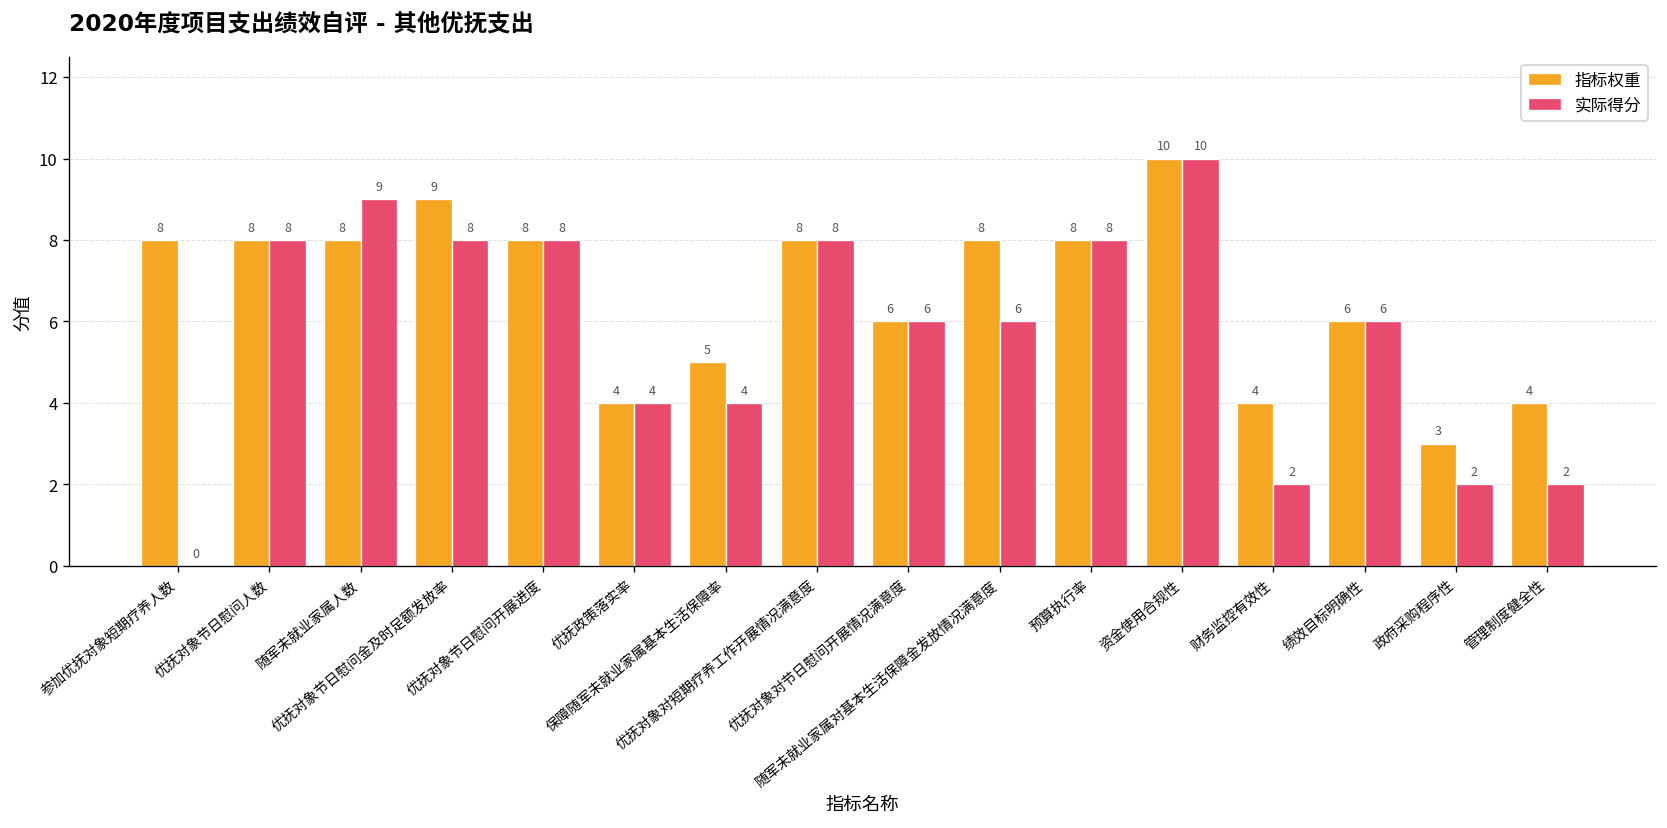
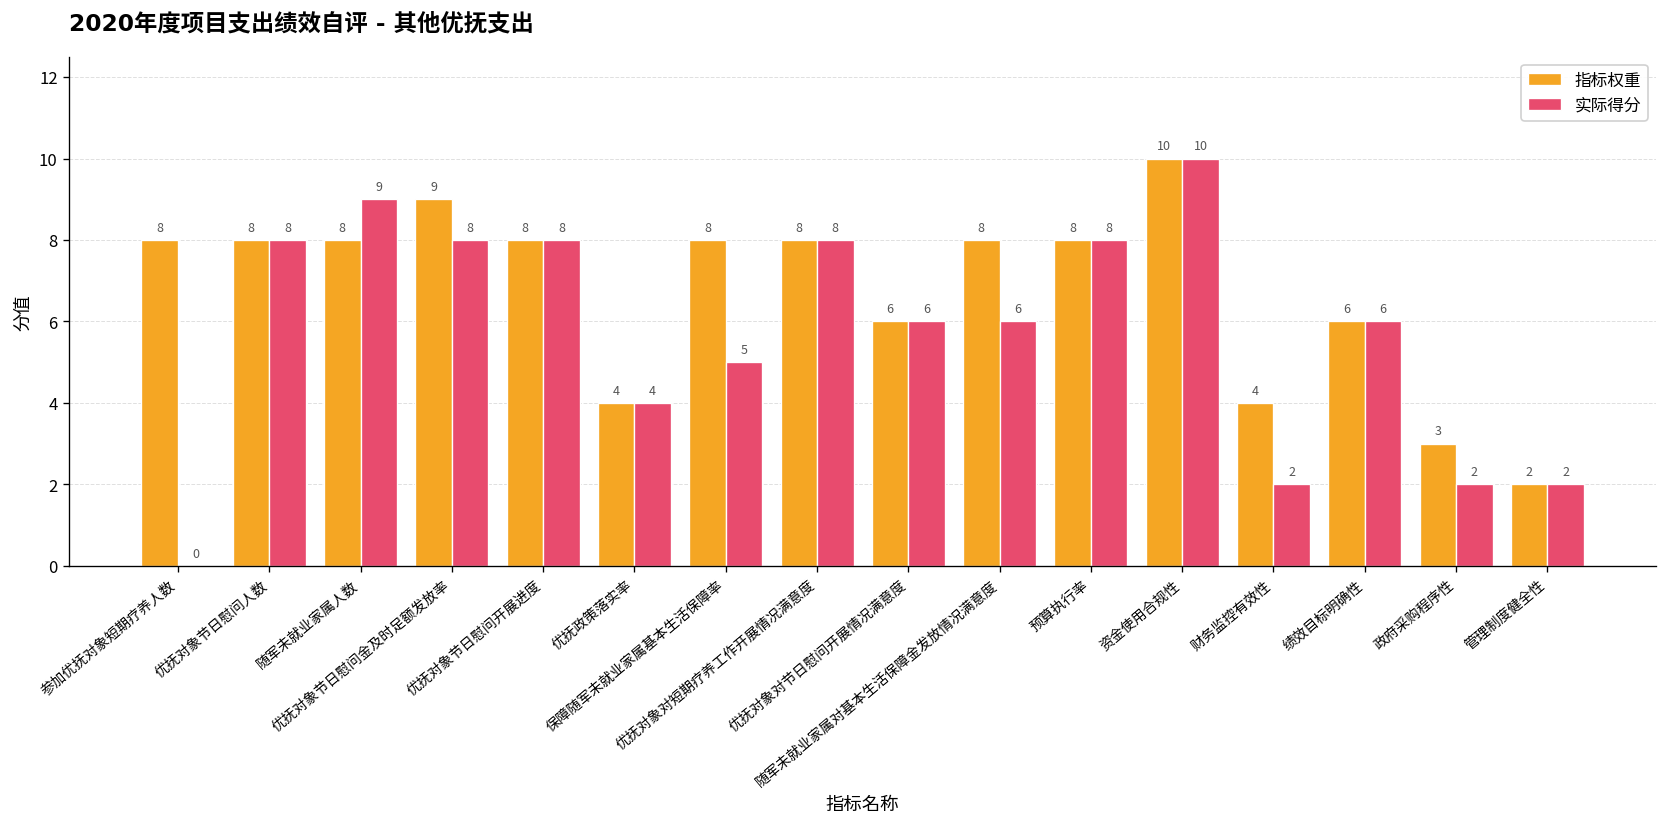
  {
    "指标权重": {
      "参加优抚对象短期疗养人数": 8,
      "优抚对象节日慰问人数": 8,
      "随军未就业家属人数": 8,
      "优抚对象节日慰问金及时足额发放率": 9,
      "优抚对象节日慰问开展进度": 8,
      "优抚政策落实率": 4,
-     "保障随军未就业家属基本生活保障率": 5,
+     "保障随军未就业家属基本生活保障率": 8,
      "优抚对象对短期疗养工作开展情况满意度": 8,
      "优抚对象对节日慰问开展情况满意度": 6,
      "随军未就业家属对基本生活保障金发放情况满意度": 8,
      "预算执行率": 8,
      "资金使用合规性": 10,
      "财务监控有效性": 4,
      "绩效目标明确性": 6,
      "政府采购程序性": 3,
-     "管理制度健全性": 4
+     "管理制度健全性": 2
    },
    "实际得分": {
      "参加优抚对象短期疗养人数": 0,
      "优抚对象节日慰问人数": 8,
      "随军未就业家属人数": 9,
      "优抚对象节日慰问金及时足额发放率": 8,
      "优抚对象节日慰问开展进度": 8,
      "优抚政策落实率": 4,
-     "保障随军未就业家属基本生活保障率": 4,
+     "保障随军未就业家属基本生活保障率": 5,
      "优抚对象对短期疗养工作开展情况满意度": 8,
      "优抚对象对节日慰问开展情况满意度": 6,
      "随军未就业家属对基本生活保障金发放情况满意度": 6,
      "预算执行率": 8,
      "资金使用合规性": 10,
      "财务监控有效性": 2,
      "绩效目标明确性": 6,
      "政府采购程序性": 2,
      "管理制度健全性": 2
    }
  }
